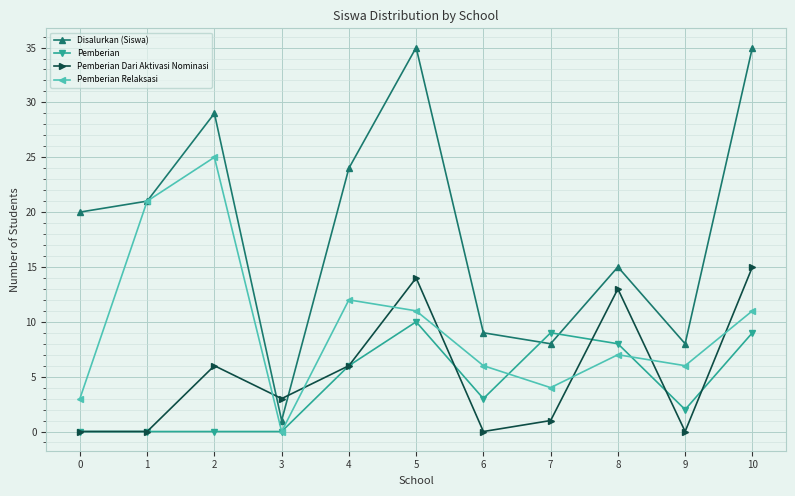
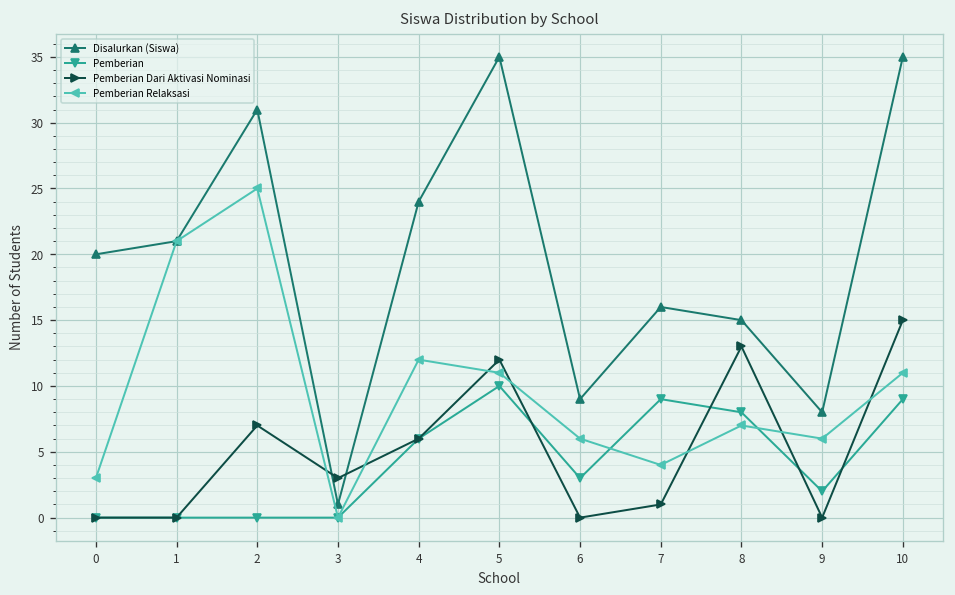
  {
    "Disalurkan (Siswa)": {
      "0": 20,
-     "2": 29,
+     "2": 31,
      "3": 1,
      "4": 24,
      "5": 35,
      "6": 9,
-     "7": 8,
+     "7": 16,
      "8": 15,
      "9": 8,
      "10": 35
    },
    "Pemberian Dari Aktivasi Nominasi": {
-     "2": 6,
+     "2": 7,
      "3": 3,
-     "5": 14,
+     "5": 12,
      "6": 0,
      "7": 1,
      "8": 13,
      "9": 0,
      "10": 15
    }
  }
